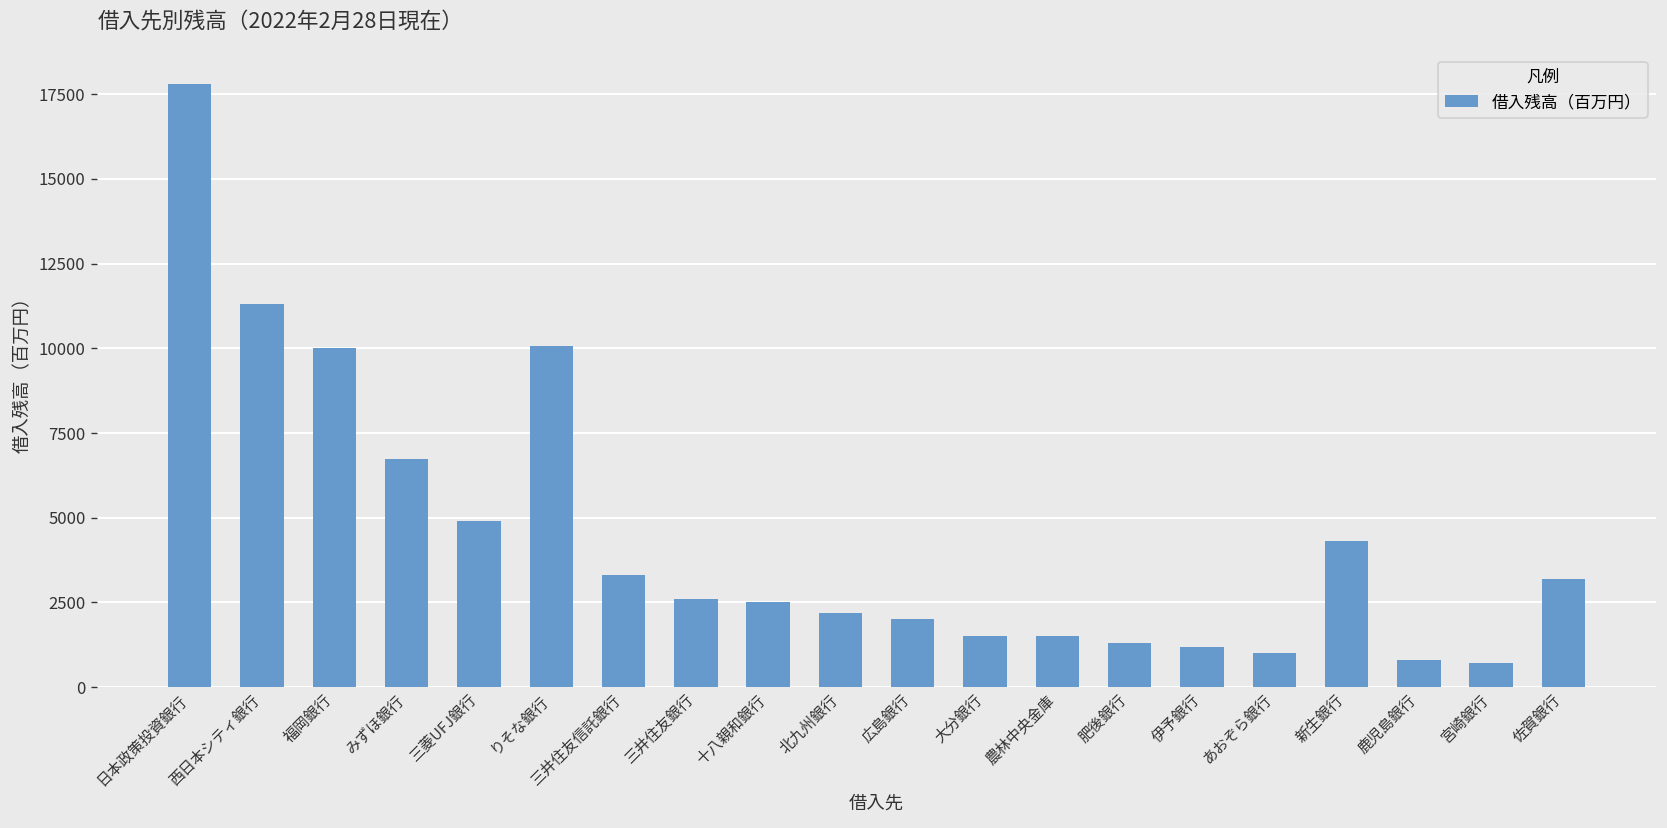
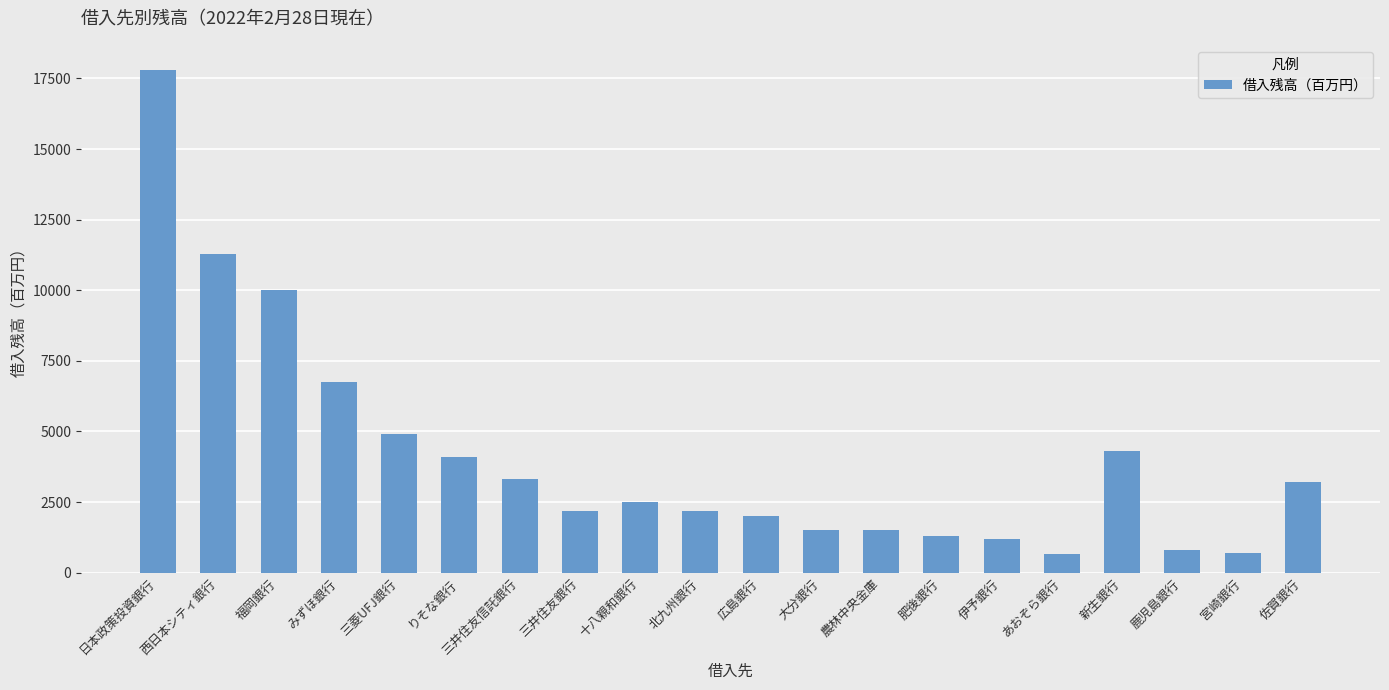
  {
    "日本政策投資銀行": 17800,
    "西日本シティ銀行": 11300,
    "福岡銀行": 10000,
    "みずほ銀行": 6700,
    "三菱UFJ銀行": 4900,
-   "りそな銀行": 10100,
+   "りそな銀行": 4100,
    "三井住友信託銀行": 3300,
-   "三井住友銀行": 2600,
+   "三井住友銀行": 2200,
    "十八親和銀行": 2500,
    "北九州銀行": 2200,
    "広島銀行": 2000,
    "大分銀行": 1500,
    "農林中央金庫": 1500,
    "肥後銀行": 1300,
    "伊予銀行": 1200,
-   "あおぞら銀行": 1000,
+   "あおぞら銀行": 700,
    "新生銀行": 4300,
    "鹿児島銀行": 800,
    "宮崎銀行": 700,
    "佐賀銀行": 3200
  }
